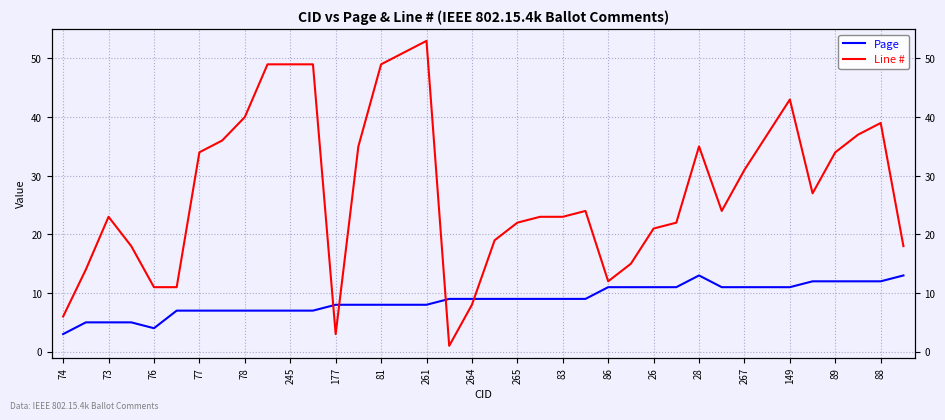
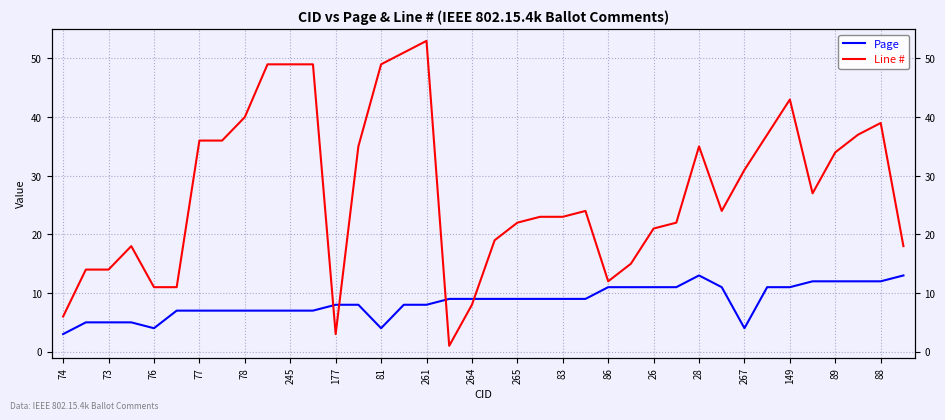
  {
    "Page": {
      "74": 3,
      "73": 5,
      "76": 4,
      "77": 7,
      "78": 7,
      "245": 7,
      "177": 8,
-     "81": 8,
+     "81": 4,
      "261": 8,
      "264": 9,
      "265": 9,
      "83": 9,
      "86": 11,
      "26": 11,
      "28": 13,
-     "267": 11,
+     "267": 4,
      "149": 11,
      "89": 12,
      "88": 12
    },
    "Line #": {
      "74": 6,
-     "73": 23,
+     "73": 14,
      "76": 11,
-     "77": 34,
+     "77": 36,
      "78": 40,
      "245": 49,
      "177": 3,
      "81": 49,
      "261": 53,
      "264": 8,
      "265": 22,
      "83": 23,
      "86": 12,
      "26": 21,
      "28": 35,
      "267": 31,
      "149": 43,
      "89": 34,
      "88": 39
    }
  }
